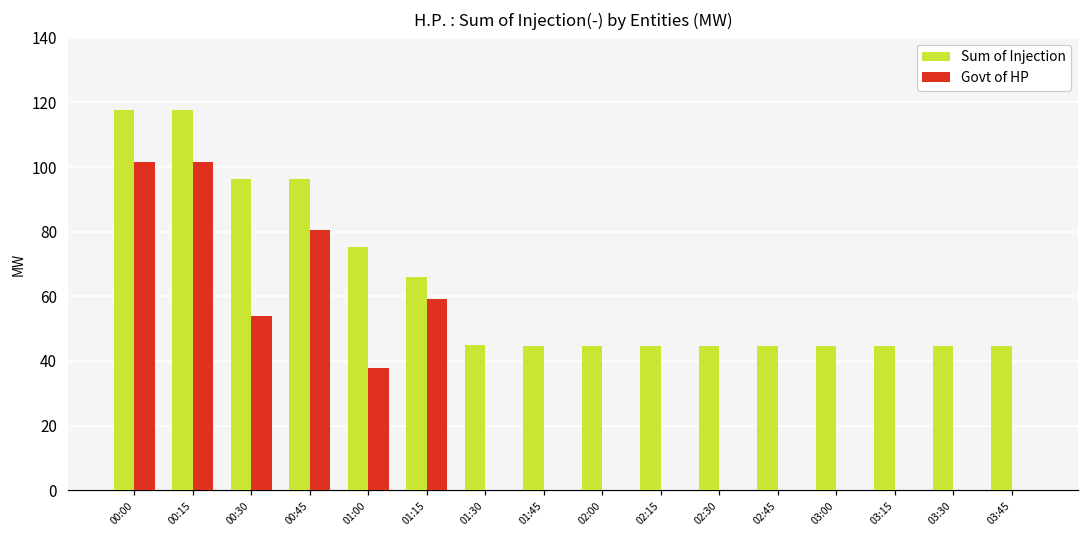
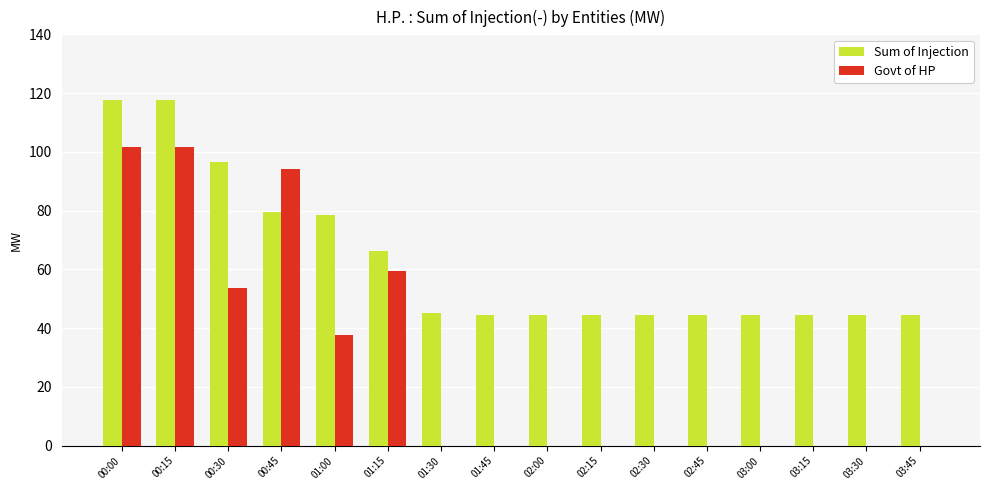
  {
    "Sum of Injection": {
      "00:00": 118,
      "00:15": 118,
      "00:30": 96,
-     "00:45": 96,
-     "01:00": 75,
+     "00:45": 80,
+     "01:00": 79,
      "01:15": 66,
      "01:30": 45,
      "01:45": 45,
      "02:00": 45,
      "02:15": 45,
      "02:30": 45,
      "02:45": 45,
      "03:00": 45,
      "03:15": 45,
      "03:30": 45,
      "03:45": 45
    },
    "Govt of HP": {
      "00:00": 102,
      "00:15": 102,
      "00:30": 54,
-     "00:45": 80,
+     "00:45": 94,
      "01:00": 38,
      "01:15": 59,
      "01:30": 0,
      "01:45": 0,
      "02:00": 0,
      "02:15": 0,
      "02:30": 0,
      "02:45": 0,
      "03:00": 0,
      "03:15": 0,
      "03:30": 0,
      "03:45": 0
    }
  }
